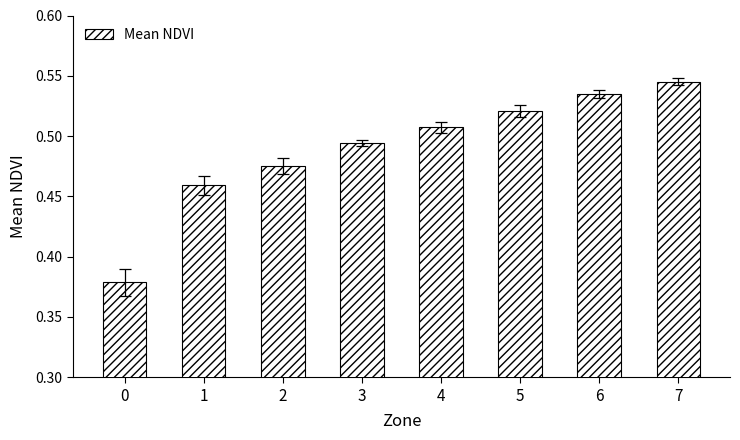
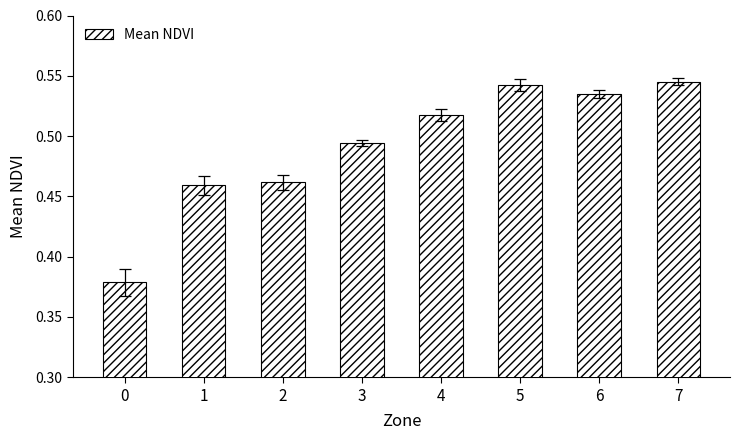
  {
    "Mean NDVI": {
      "0": 0.379,
      "1": 0.459,
-     "2": 0.475,
+     "2": 0.462,
      "3": 0.494,
-     "4": 0.507,
-     "5": 0.521,
+     "4": 0.518,
+     "5": 0.543,
      "6": 0.535,
      "7": 0.545
    }
  }
